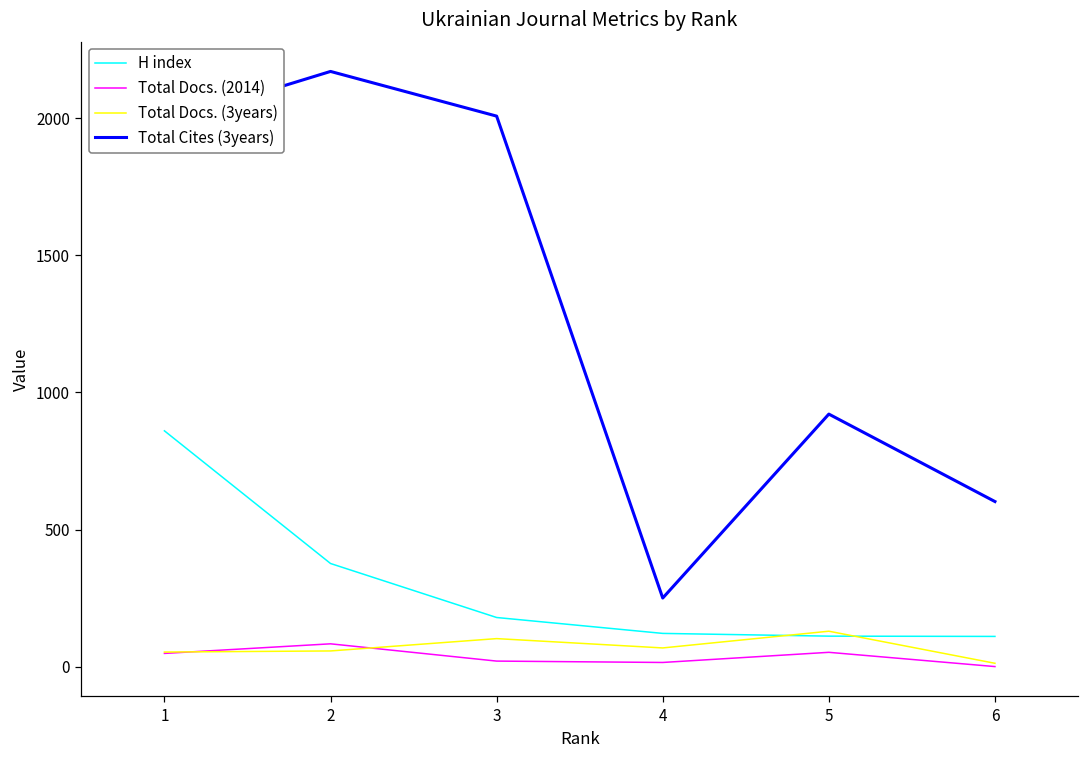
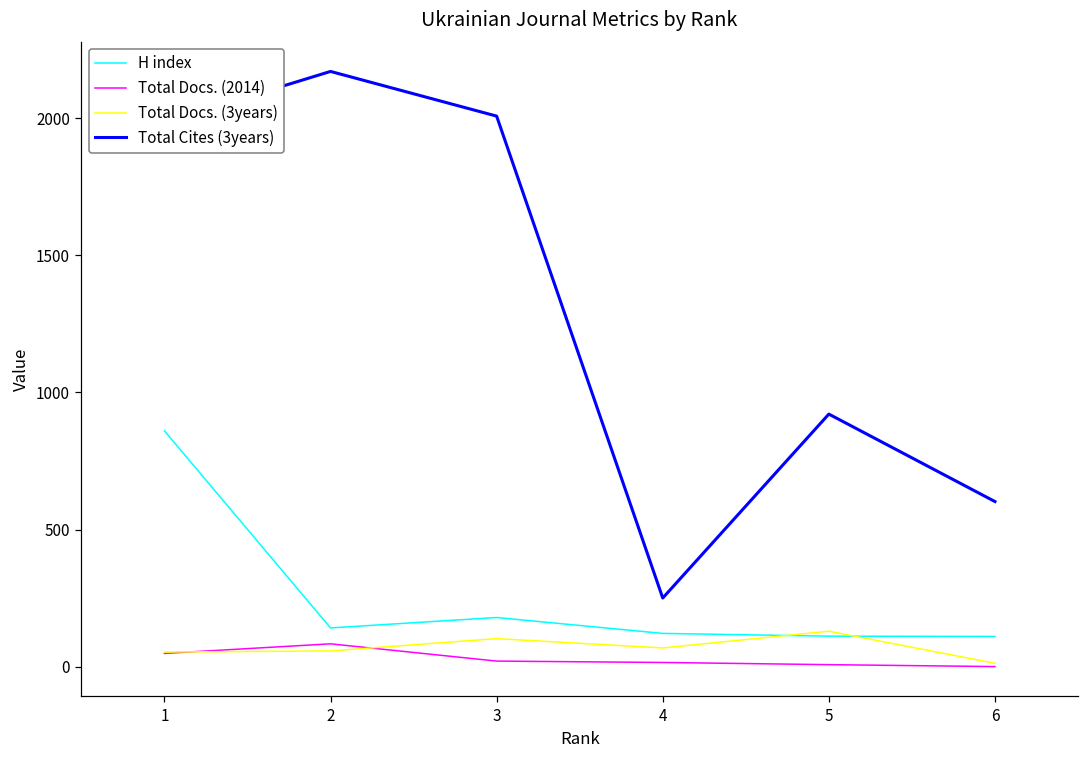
  {
    "H index": {
      "1": 860,
-     "2": 380,
+     "2": 140,
      "3": 180,
      "4": 120,
      "5": 110,
      "6": 110
    },
    "Total Docs. (2014)": {
      "2": 80,
      "3": 20,
      "4": 20,
-     "5": 50,
+     "5": 10,
      "6": 0
    },
    "Total Docs. (3years)": {
      "2": 60,
      "3": 100,
      "4": 70,
      "5": 130,
      "6": 10
    },
    "Total Cites (3years)": {
      "2": 2170,
      "3": 2010,
      "4": 250,
      "5": 920,
      "6": 600
    }
  }
